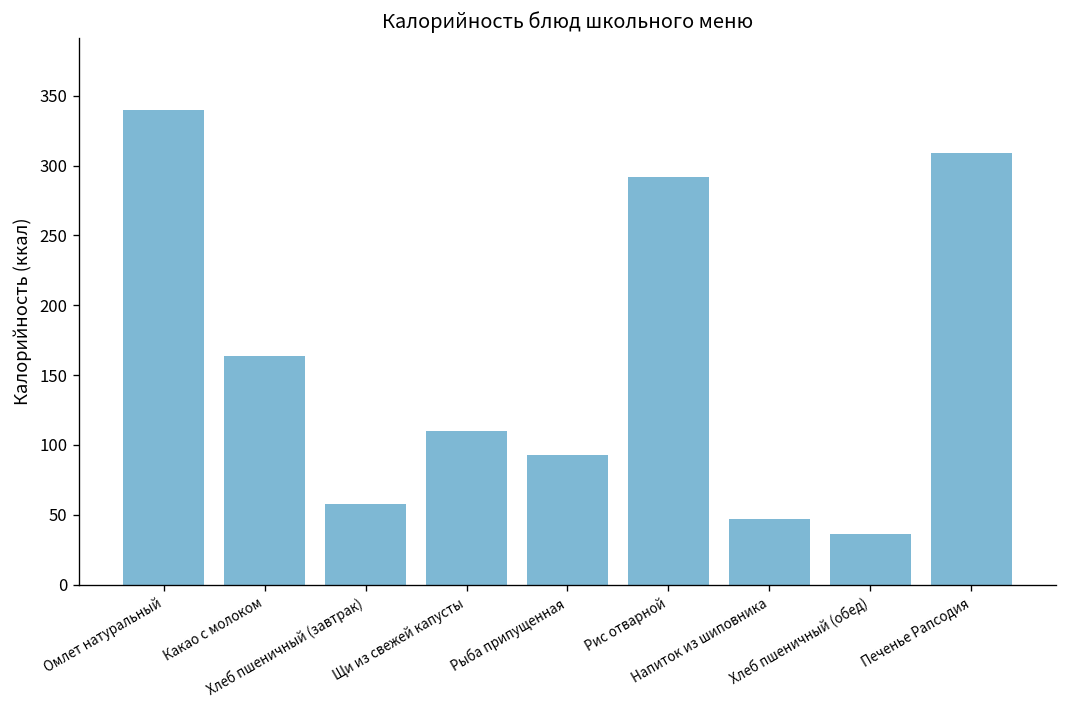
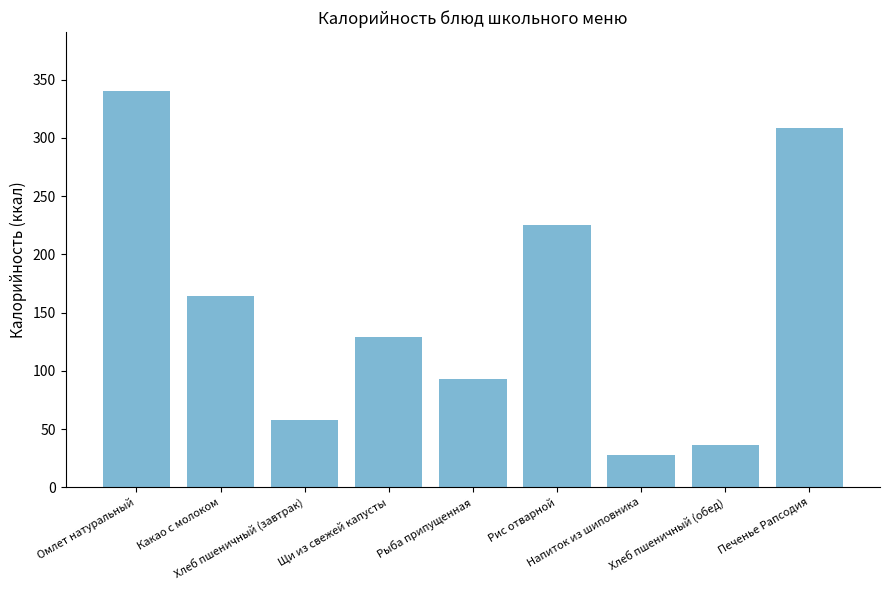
  {
    "Омлет натуральный": 340,
    "Какао с молоком": 164,
    "Хлеб пшеничный (завтрак)": 58,
-   "Щи из свежей капусты": 110,
+   "Щи из свежей капусты": 129,
    "Рыба припущенная": 93,
-   "Рис отварной": 292,
-   "Напиток из шиповника": 47,
+   "Рис отварной": 225,
+   "Напиток из шиповника": 28,
    "Хлеб пшеничный (обед)": 36,
    "Печенье Рапсодия": 309
  }
